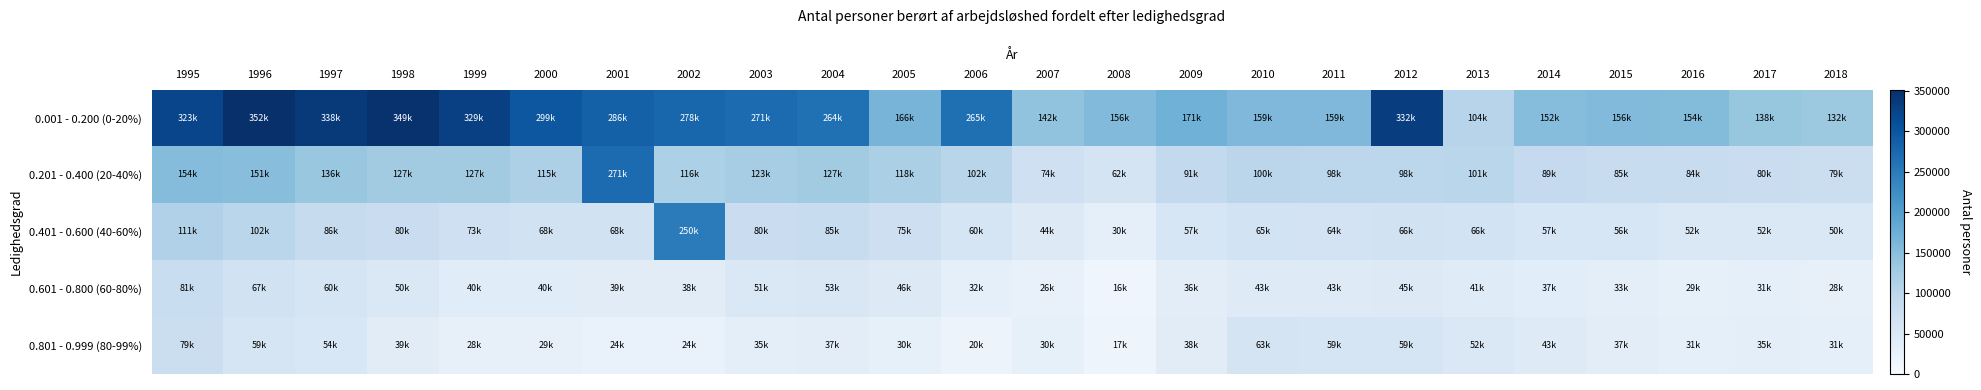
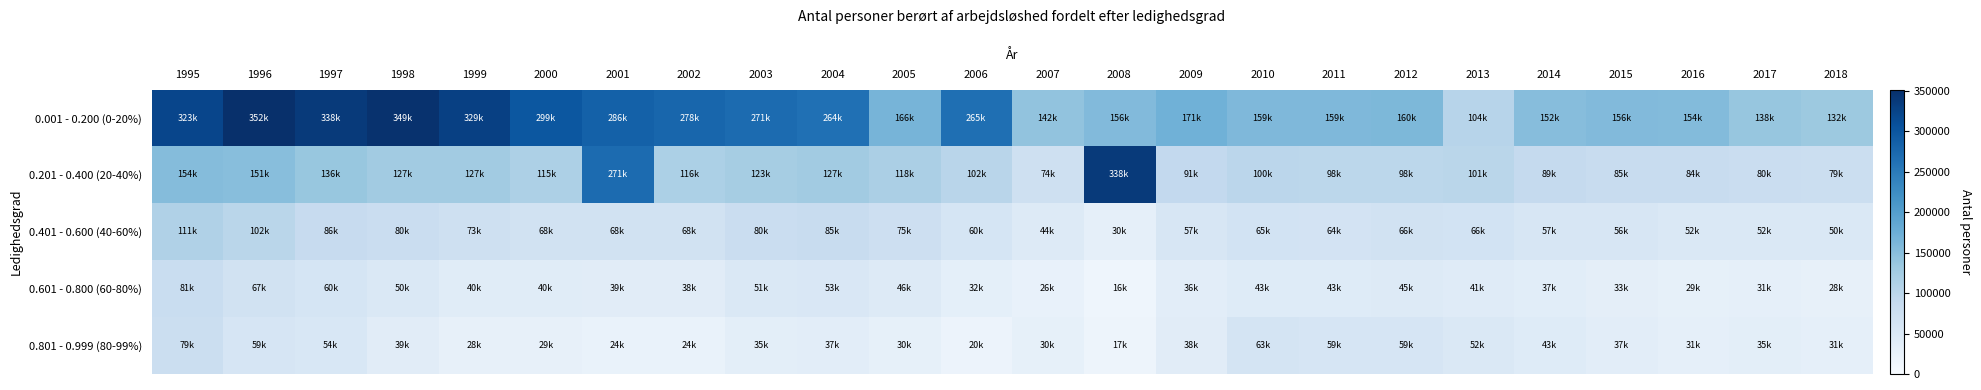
  {
    "0.001 - 0.200 (0-20%)": {
      "1995": "323k",
      "1996": "352k",
      "1997": "338k",
      "1998": "349k",
      "1999": "329k",
      "2000": "299k",
      "2001": "286k",
      "2002": "278k",
      "2003": "271k",
      "2004": "264k",
      "2005": "166k",
      "2006": "265k",
      "2007": "142k",
      "2008": "156k",
      "2009": "171k",
      "2010": "159k",
      "2011": "159k",
-     "2012": "332k",
+     "2012": "160k",
      "2013": "104k",
      "2014": "152k",
      "2015": "156k",
      "2016": "154k",
      "2017": "138k",
      "2018": "132k"
    },
    "0.201 - 0.400 (20-40%)": {
      "1995": "154k",
      "1996": "151k",
      "1997": "136k",
      "1998": "127k",
      "1999": "127k",
      "2000": "115k",
      "2001": "271k",
      "2002": "116k",
      "2003": "123k",
      "2004": "127k",
      "2005": "118k",
      "2006": "102k",
      "2007": "74k",
-     "2008": "62k",
+     "2008": "338k",
      "2009": "91k",
      "2010": "100k",
      "2011": "98k",
      "2012": "98k",
      "2013": "101k",
      "2014": "89k",
      "2015": "85k",
      "2016": "84k",
      "2017": "80k",
      "2018": "79k"
    },
    "0.401 - 0.600 (40-60%)": {
      "1995": "111k",
      "1996": "102k",
      "1997": "86k",
      "1998": "80k",
      "1999": "73k",
      "2000": "68k",
      "2001": "68k",
-     "2002": "250k",
+     "2002": "68k",
      "2003": "80k",
      "2004": "85k",
      "2005": "75k",
      "2006": "60k",
      "2007": "44k",
      "2008": "30k",
      "2009": "57k",
      "2010": "65k",
      "2011": "64k",
      "2012": "66k",
      "2013": "66k",
      "2014": "57k",
      "2015": "56k",
      "2016": "52k",
      "2017": "52k",
      "2018": "50k"
    },
    "0.601 - 0.800 (60-80%)": {
      "1995": "81k",
      "1996": "67k",
      "1997": "60k",
      "1998": "50k",
      "1999": "40k",
      "2000": "40k",
      "2001": "39k",
      "2002": "38k",
      "2003": "51k",
      "2004": "53k",
      "2005": "46k",
      "2006": "32k",
      "2007": "26k",
      "2008": "16k",
      "2009": "36k",
      "2010": "43k",
      "2011": "43k",
      "2012": "45k",
      "2013": "41k",
      "2014": "37k",
      "2015": "33k",
      "2016": "29k",
      "2017": "31k",
      "2018": "28k"
    },
    "0.801 - 0.999 (80-99%)": {
      "1995": "79k",
      "1996": "59k",
      "1997": "54k",
      "1998": "39k",
      "1999": "28k",
      "2000": "29k",
      "2001": "24k",
      "2002": "24k",
      "2003": "35k",
      "2004": "37k",
      "2005": "30k",
      "2006": "20k",
      "2007": "30k",
      "2008": "17k",
      "2009": "38k",
      "2010": "63k",
      "2011": "59k",
      "2012": "59k",
      "2013": "52k",
      "2014": "43k",
      "2015": "37k",
      "2016": "31k",
      "2017": "35k",
      "2018": "31k"
    }
  }
